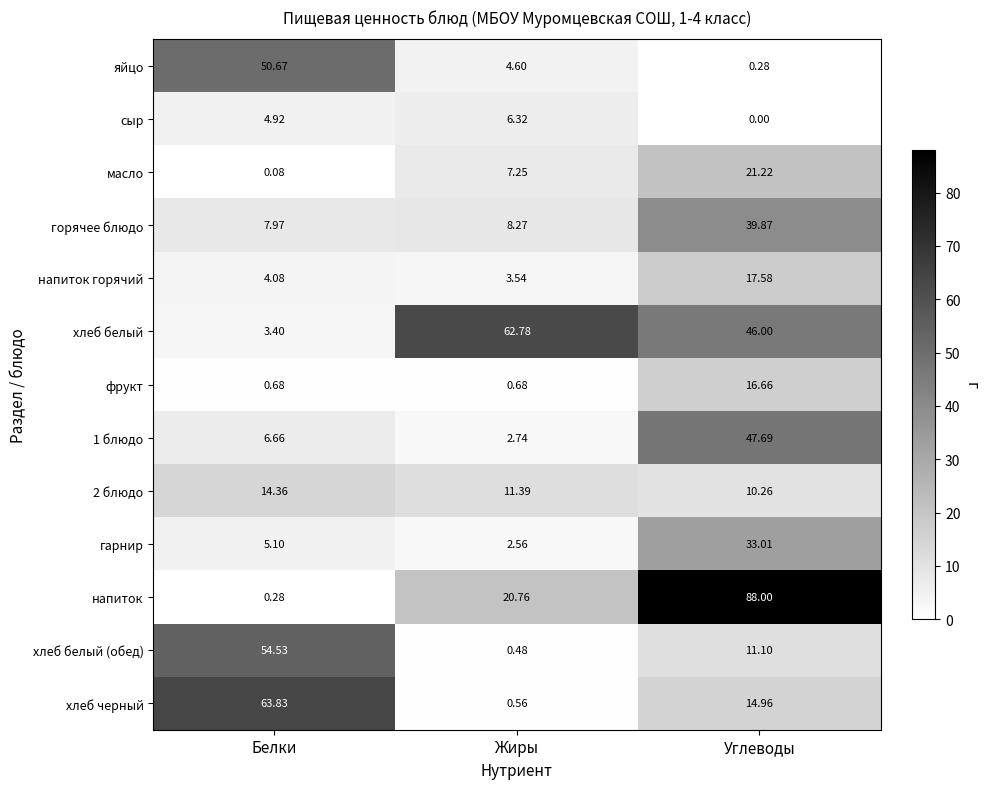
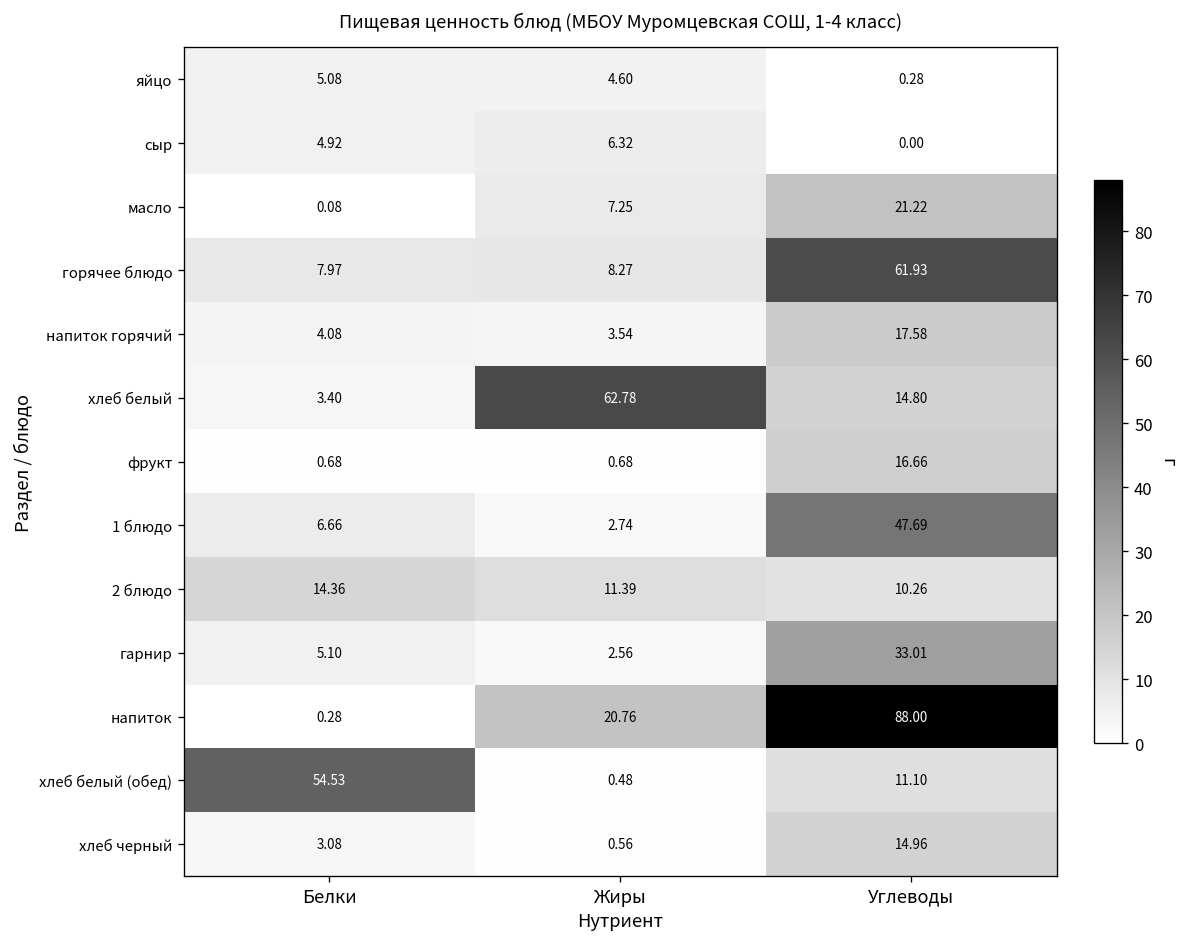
  {
    "яйцо": {
-     "Белки": 50.67,
+     "Белки": 5.08,
      "Жиры": 4.60,
      "Углеводы": 0.28
    },
    "сыр": {
      "Белки": 4.92,
      "Жиры": 6.32,
      "Углеводы": 0.00
    },
    "масло": {
      "Белки": 0.08,
      "Жиры": 7.25,
      "Углеводы": 21.22
    },
    "горячее блюдо": {
      "Белки": 7.97,
      "Жиры": 8.27,
-     "Углеводы": 39.87
+     "Углеводы": 61.93
    },
    "напиток горячий": {
      "Белки": 4.08,
      "Жиры": 3.54,
      "Углеводы": 17.58
    },
    "хлеб белый": {
      "Белки": 3.40,
      "Жиры": 62.78,
-     "Углеводы": 46.00
+     "Углеводы": 14.80
    },
    "фрукт": {
      "Белки": 0.68,
      "Жиры": 0.68,
      "Углеводы": 16.66
    },
    "1 блюдо": {
      "Белки": 6.66,
      "Жиры": 2.74,
      "Углеводы": 47.69
    },
    "2 блюдо": {
      "Белки": 14.36,
      "Жиры": 11.39,
      "Углеводы": 10.26
    },
    "гарнир": {
      "Белки": 5.10,
      "Жиры": 2.56,
      "Углеводы": 33.01
    },
    "напиток": {
      "Белки": 0.28,
      "Жиры": 20.76,
      "Углеводы": 88.00
    },
    "хлеб белый (обед)": {
      "Белки": 54.53,
      "Жиры": 0.48,
      "Углеводы": 11.10
    },
    "хлеб черный": {
-     "Белки": 63.83,
+     "Белки": 3.08,
      "Жиры": 0.56,
      "Углеводы": 14.96
    }
  }
